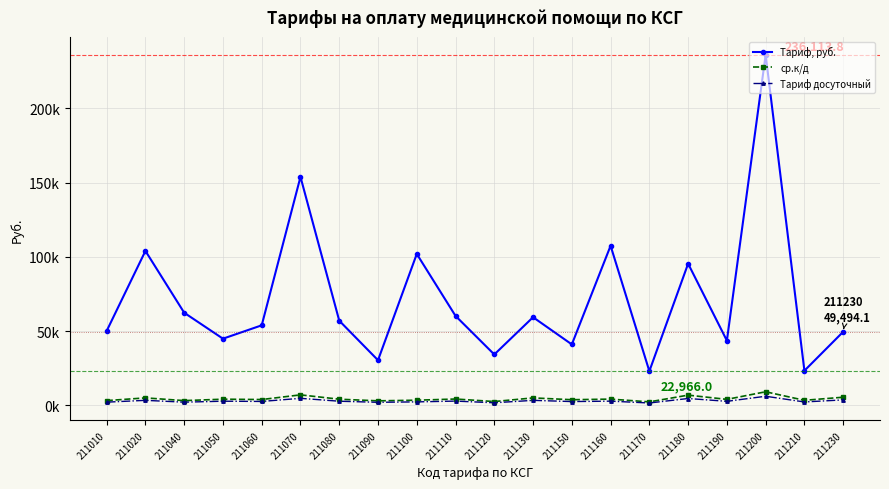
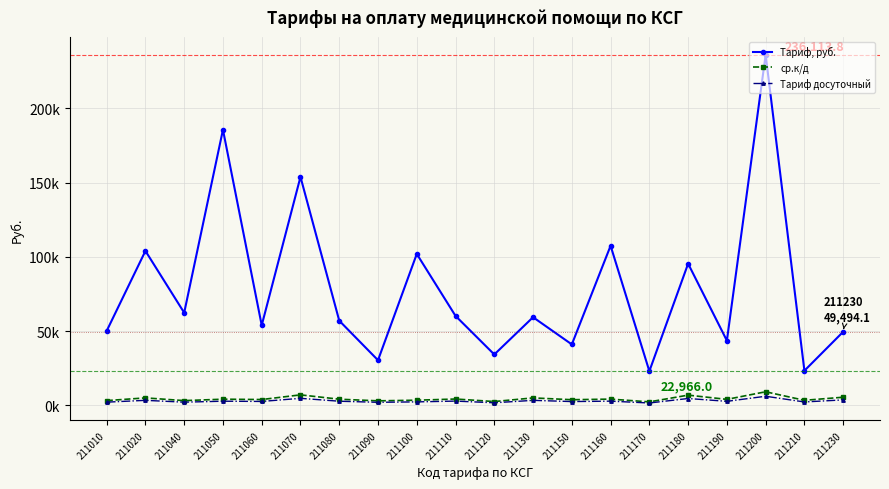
  {
    "Тариф, руб.": {
      "211010": 50000,
      "211020": 104000,
      "211040": 62000,
-     "211050": 45000,
+     "211050": 186000,
      "211060": 54000,
      "211070": 154000,
      "211080": 57000,
      "211090": 30000,
      "211100": 102000,
      "211110": 60000,
      "211120": 34000,
      "211130": 59000,
      "211150": 41000,
      "211160": 107000,
      "211180": 95000,
      "211190": 44000,
      "211210": 23000
    },
    "ср.к/д": {
      "211070": 7000,
      "211200": 9000,
      "211230": 5000
    },
    "Тариф досуточный": {
      "211070": 5000,
      "211180": 5000,
      "211200": 6000,
      "211230": 4000
    }
  }
